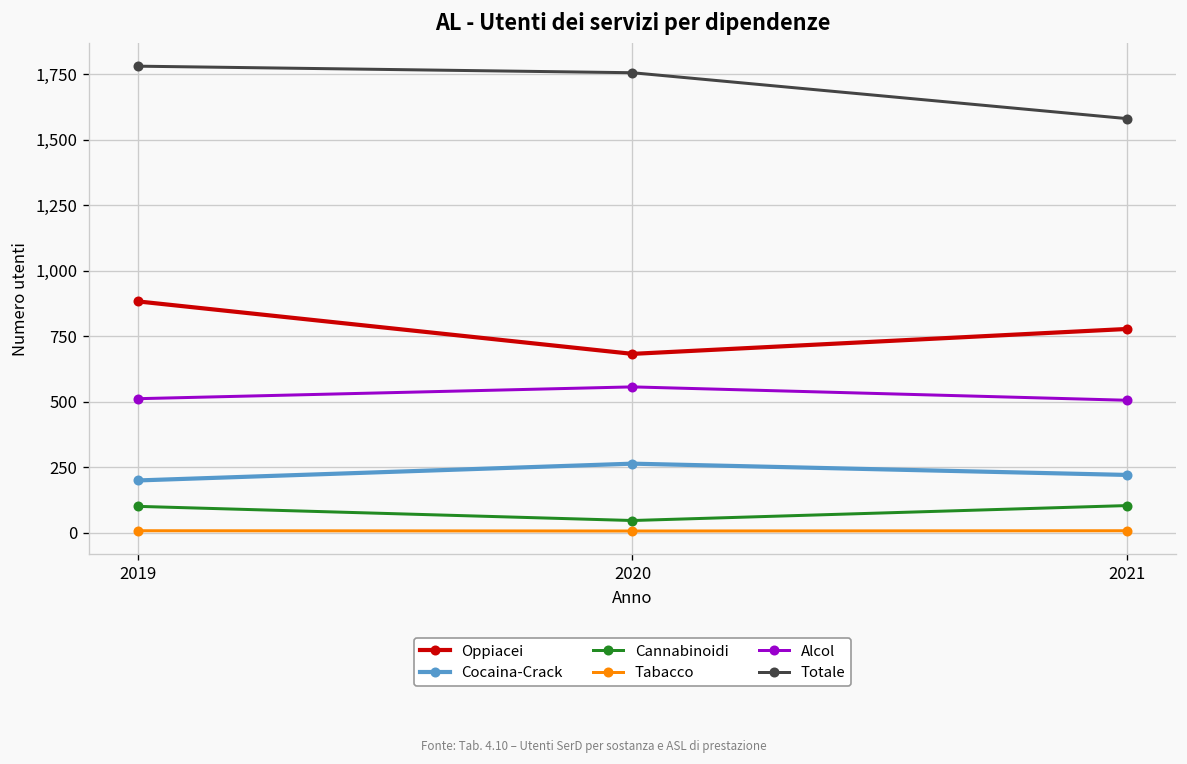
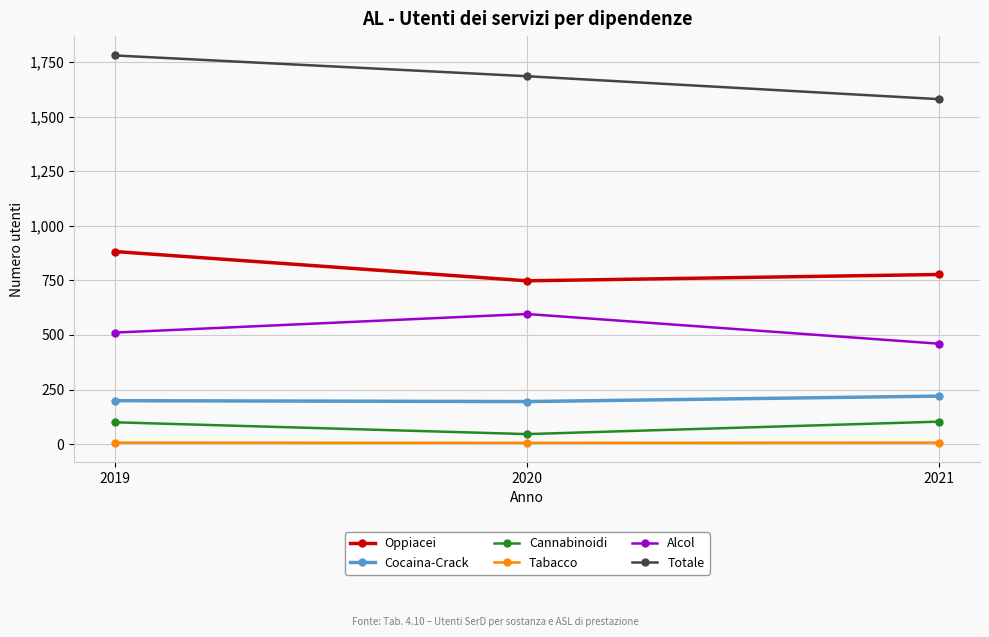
  {
    "Oppiacei": {
      "2019": "880",
-     "2020": "680",
+     "2020": "750",
      "2021": "780"
    },
    "Cocaina-Crack": {
      "2019": "200",
-     "2020": "260",
+     "2020": "200",
      "2021": "220"
    },
    "Cannabinoidi": {
      "2019": "100",
      "2020": "50",
      "2021": "100"
    },
    "Tabacco": {
      "2019": "10",
      "2020": "10",
      "2021": "10"
    },
    "Alcol": {
      "2019": "510",
-     "2020": "560",
-     "2021": "510"
+     "2020": "600",
+     "2021": "460"
    },
    "Totale": {
      "2019": "1,780",
-     "2020": "1,760",
+     "2020": "1,690",
      "2021": "1,580"
    }
  }
